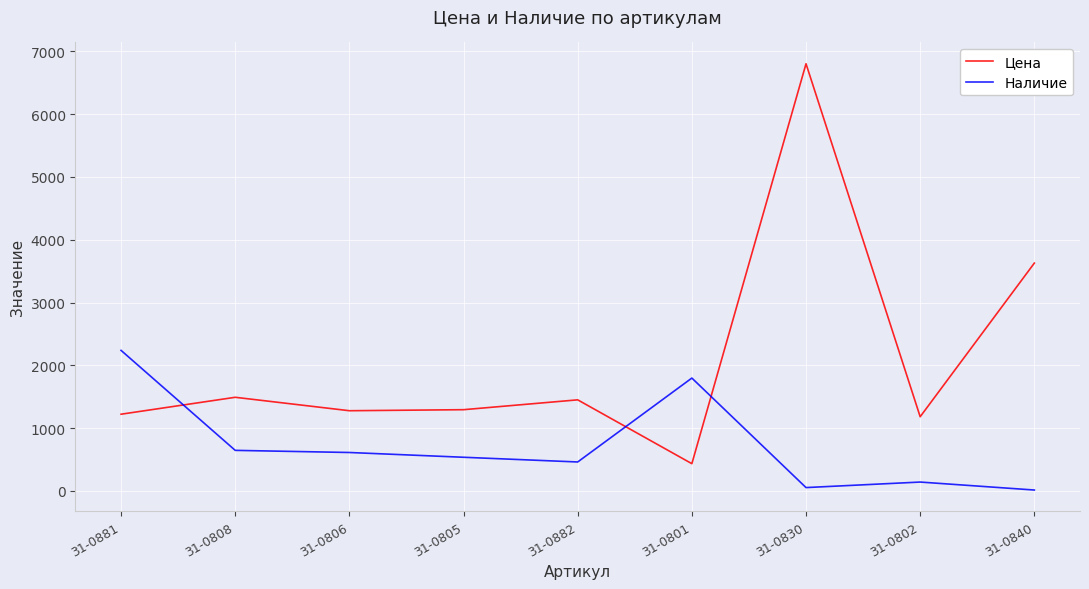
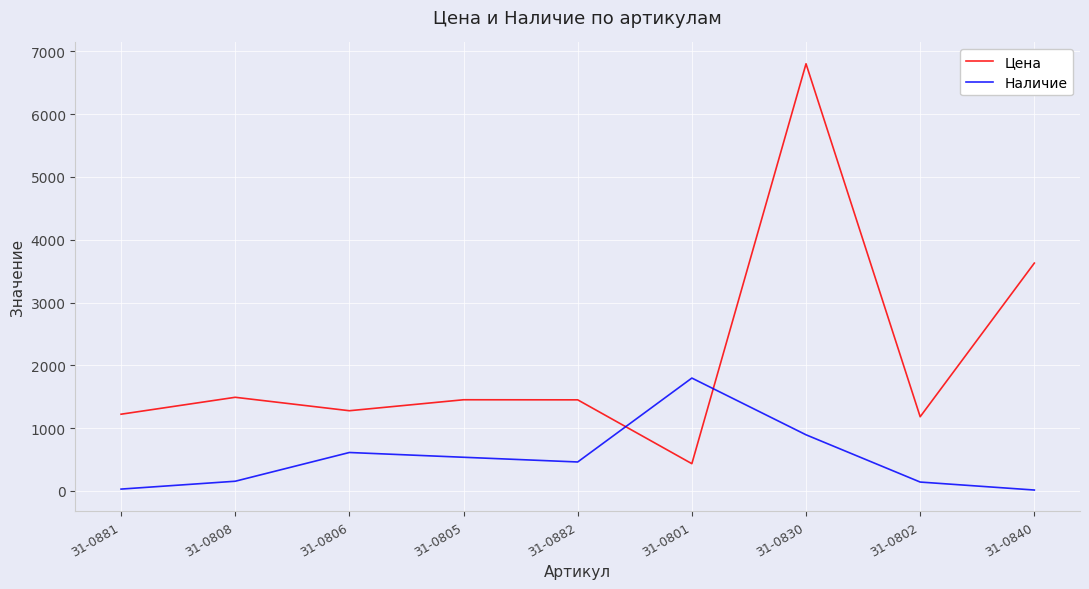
  {
    "Цена": {
      "31-0881": 1200,
      "31-0808": 1500,
      "31-0806": 1300,
-     "31-0805": 1300,
+     "31-0805": 1500,
      "31-0882": 1400,
      "31-0801": 400,
      "31-0830": 6800,
      "31-0802": 1200,
      "31-0840": 3600
    },
    "Наличие": {
-     "31-0881": 2200,
-     "31-0808": 600,
+     "31-0881": 0,
+     "31-0808": 200,
      "31-0806": 600,
      "31-0805": 500,
      "31-0882": 500,
      "31-0801": 1800,
-     "31-0830": 100,
+     "31-0830": 900,
      "31-0802": 100,
      "31-0840": 0
    }
  }
